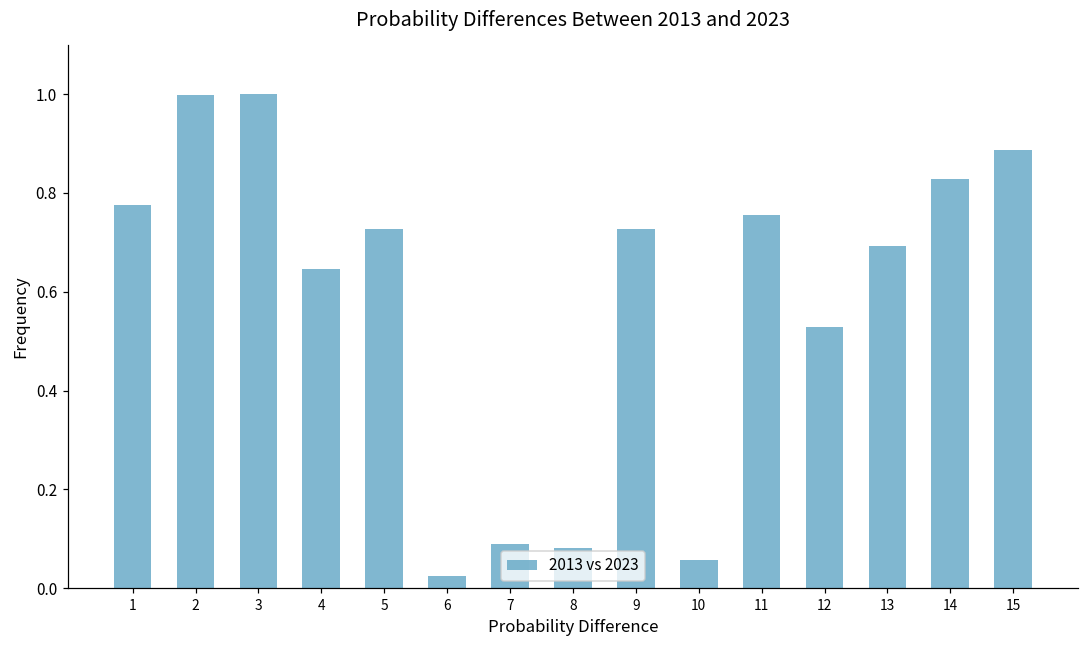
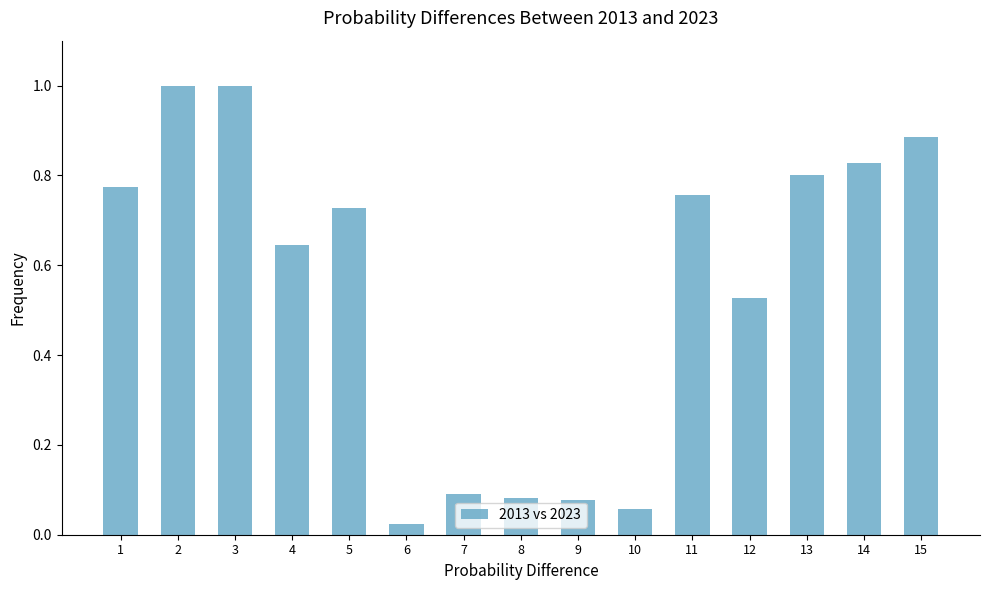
  {
    "1": 0.78,
    "2": 1.00,
    "3": 1.00,
    "4": 0.65,
    "5": 0.73,
    "6": 0.02,
    "7": 0.09,
    "8": 0.08,
-   "9": 0.73,
+   "9": 0.08,
    "10": 0.06,
    "11": 0.76,
    "12": 0.53,
-   "13": 0.69,
+   "13": 0.80,
    "14": 0.83,
    "15": 0.89
  }
